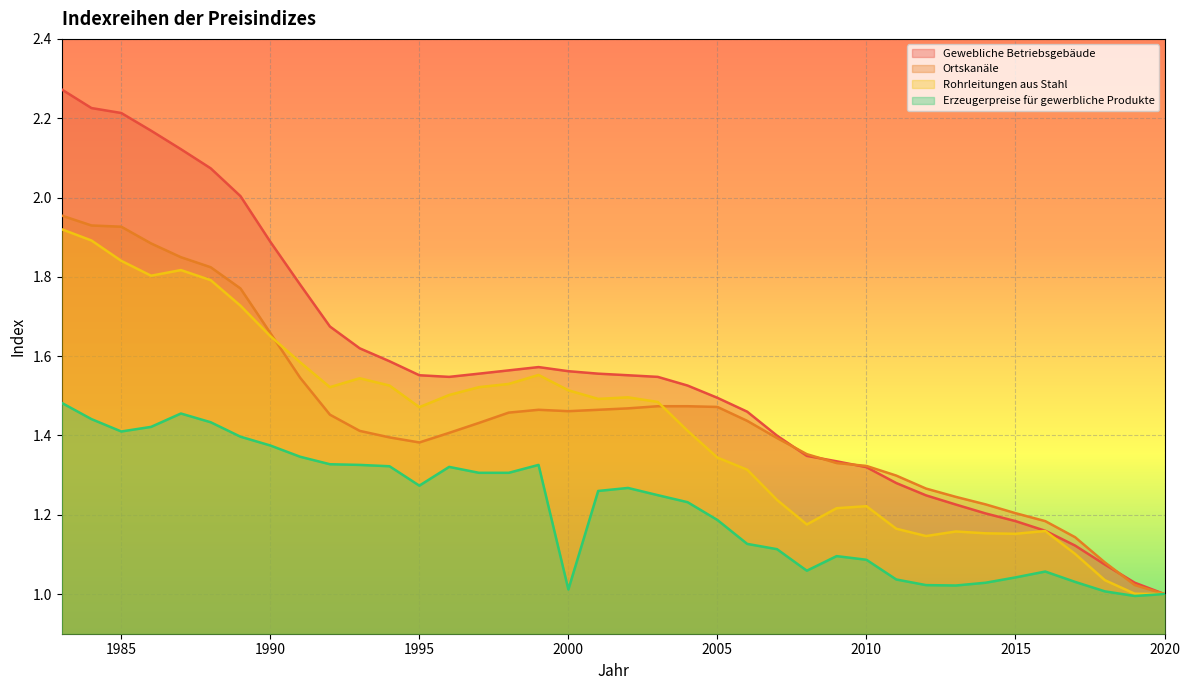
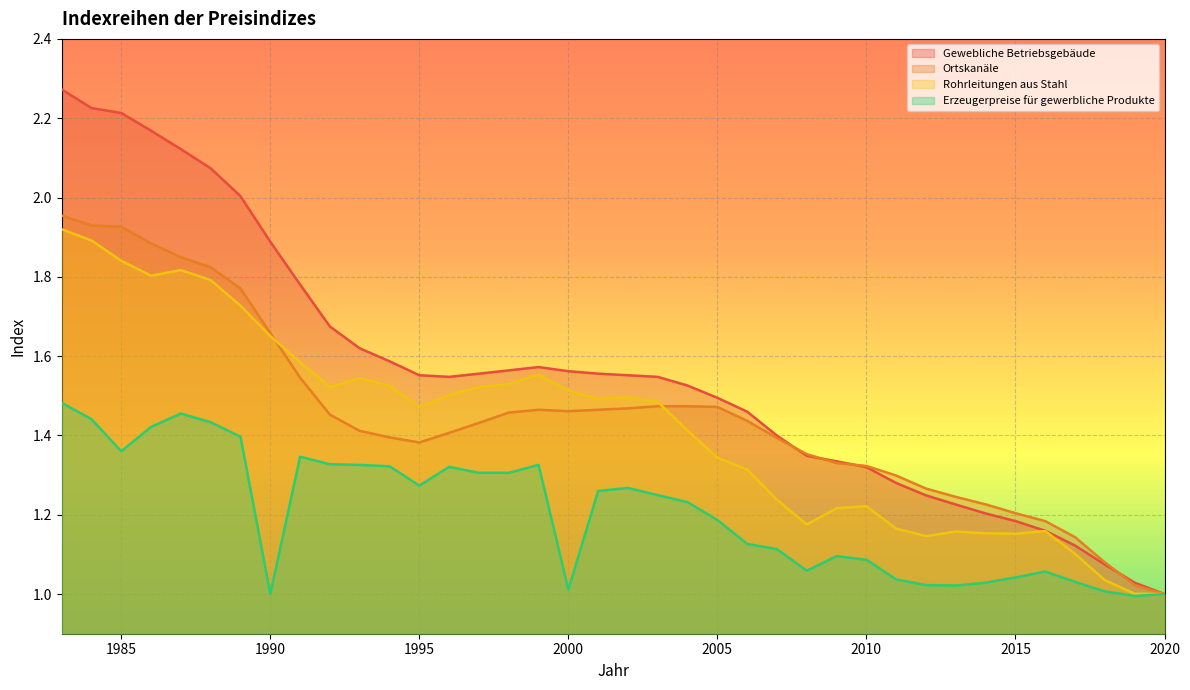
  {
    "Erzeugerpreise für gewerbliche Produkte": {
-     "1985": 1.41,
-     "1990": 1.37,
+     "1985": 1.36,
+     "1990": 1.00,
      "1995": 1.27,
      "2000": 1.01,
      "2005": 1.19,
      "2010": 1.09,
      "2015": 1.04
    }
  }
